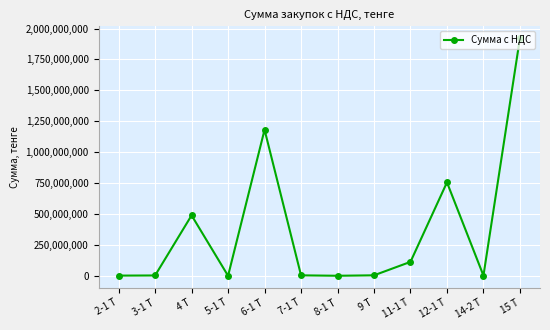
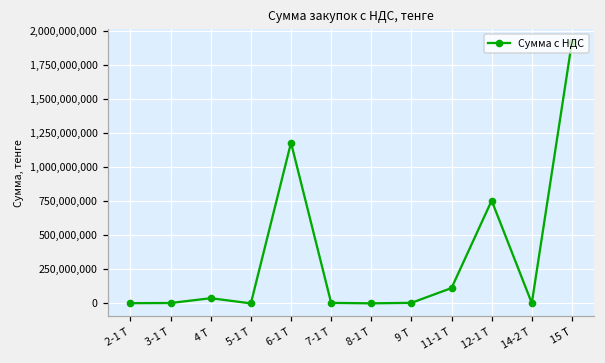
  {
    "2-1 Т": "0",
    "3-1 Т": "0",
-   "4 Т": "490,000,000",
+   "4 Т": "40,000,000",
    "5-1 Т": "0",
    "6-1 Т": "1,180,000,000",
    "7-1 Т": "0",
    "8-1 Т": "0",
    "9 Т": "0",
    "11-1 Т": "110,000,000",
    "12-1 Т": "760,000,000",
    "14-2 Т": "0"
  }
